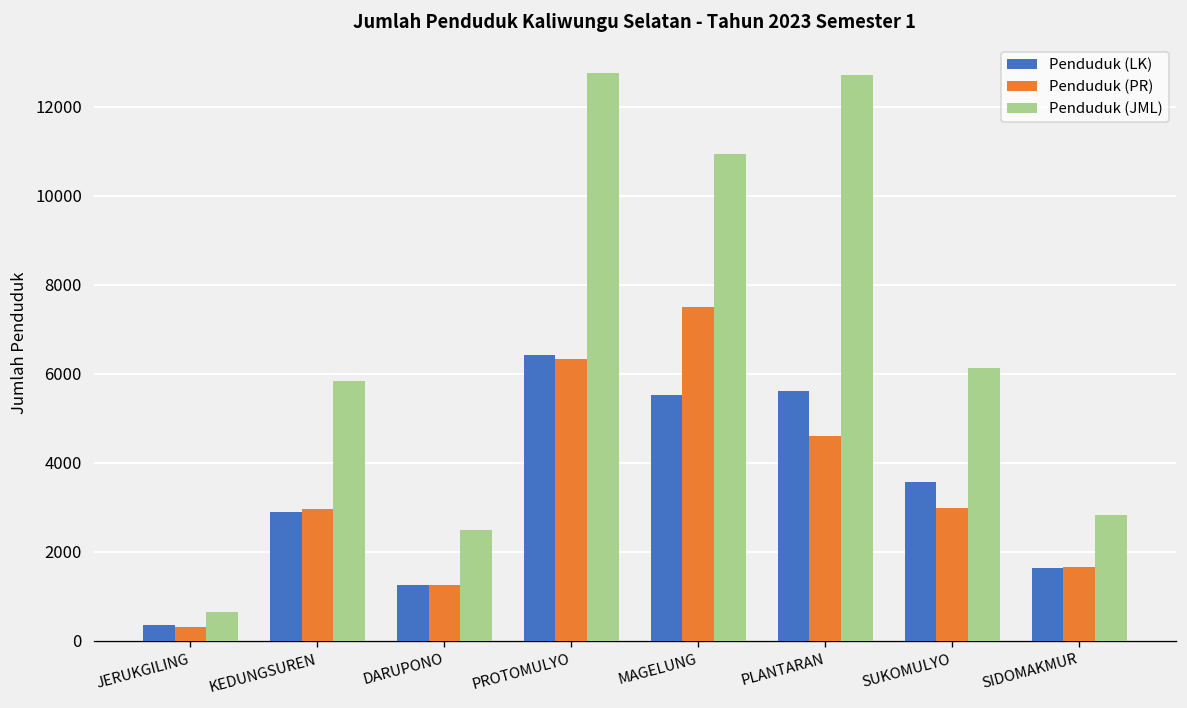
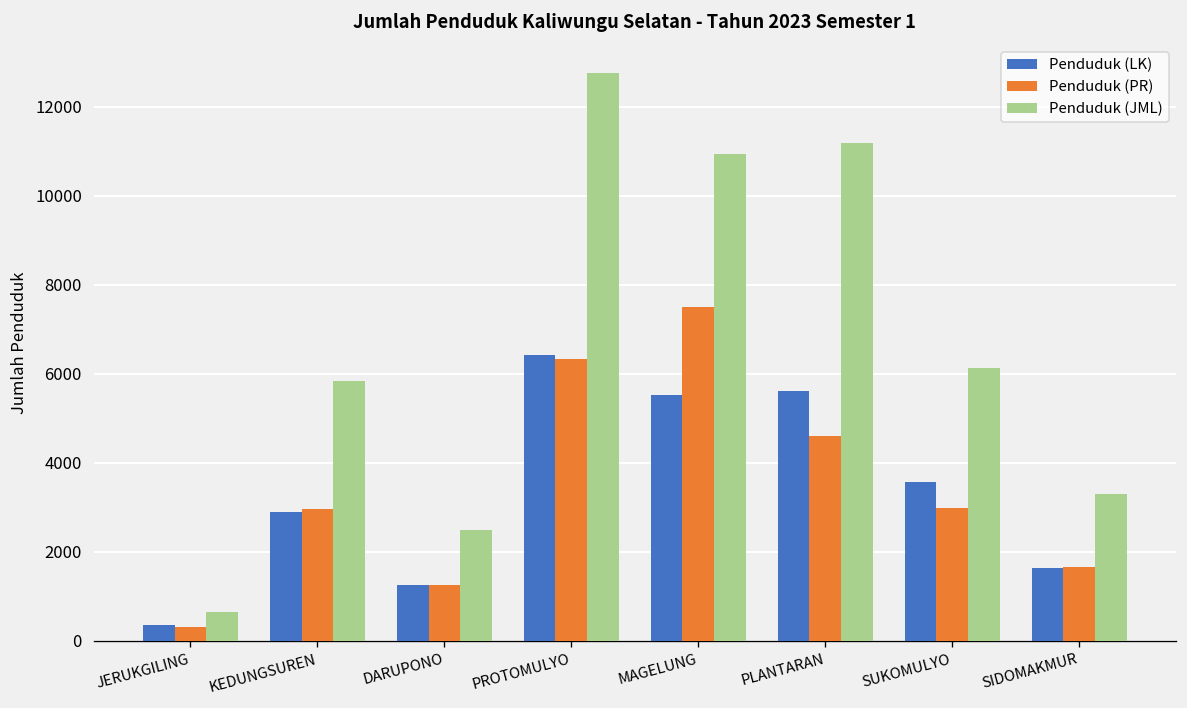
  {
    "Penduduk (LK)": {
      "JERUKGILING": 400,
      "KEDUNGSUREN": 2900,
      "DARUPONO": 1300,
      "PROTOMULYO": 6400,
      "MAGELUNG": 5500,
      "PLANTARAN": 5600,
      "SUKOMULYO": 3600,
      "SIDOMAKMUR": 1600
    },
    "Penduduk (PR)": {
      "JERUKGILING": 300,
      "KEDUNGSUREN": 3000,
      "DARUPONO": 1200,
      "PROTOMULYO": 6300,
      "MAGELUNG": 7500,
      "PLANTARAN": 4600,
      "SUKOMULYO": 3000,
      "SIDOMAKMUR": 1600
    },
    "Penduduk (JML)": {
      "JERUKGILING": 700,
      "KEDUNGSUREN": 5800,
      "DARUPONO": 2500,
      "PROTOMULYO": 12800,
      "MAGELUNG": 10900,
-     "PLANTARAN": 12700,
+     "PLANTARAN": 11200,
      "SUKOMULYO": 6100,
-     "SIDOMAKMUR": 2800
+     "SIDOMAKMUR": 3300
    }
  }
